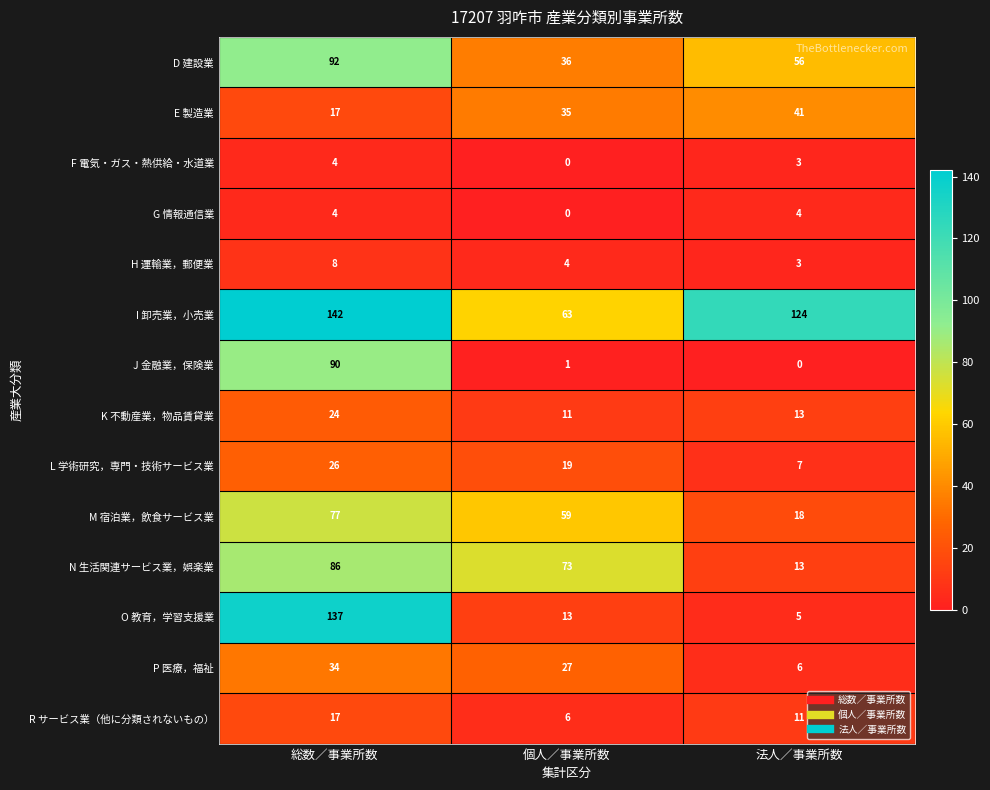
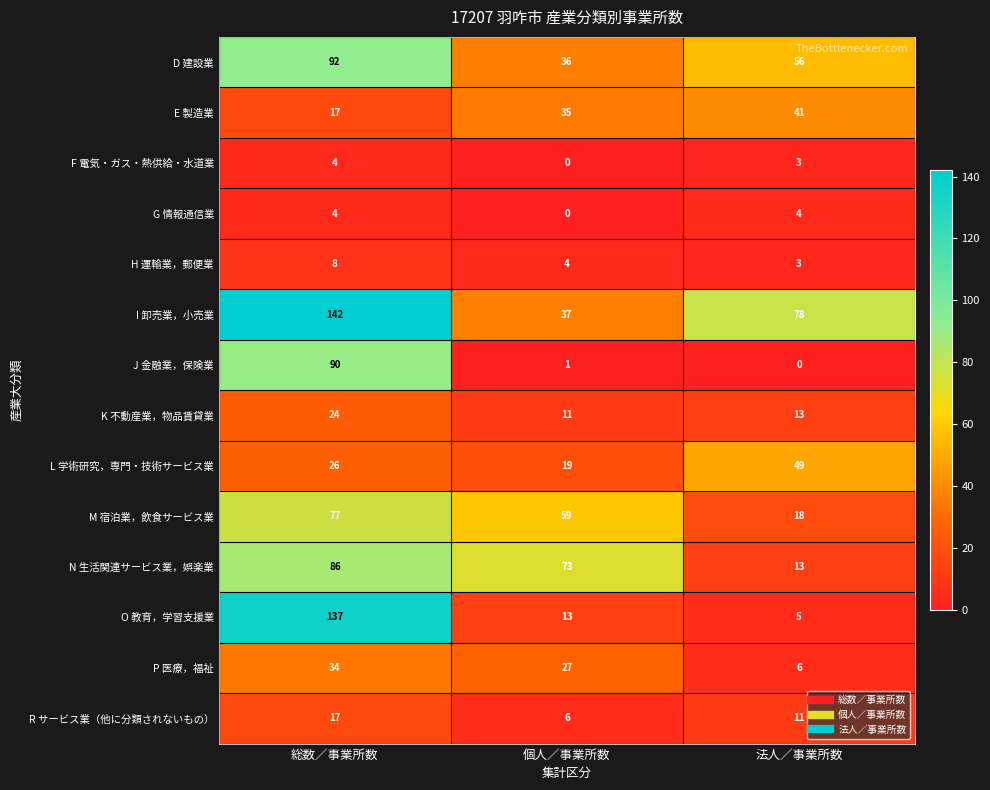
  {
    "D 建設業": {
      "総数／事業所数": 92,
      "個人／事業所数": 36
    },
    "E 製造業": {
      "総数／事業所数": 17,
      "個人／事業所数": 35,
      "法人／事業所数": 41
    },
    "F 電気・ガス・熱供給・水道業": {
      "総数／事業所数": 4,
      "個人／事業所数": 0,
      "法人／事業所数": 3
    },
    "G 情報通信業": {
      "総数／事業所数": 4,
      "個人／事業所数": 0,
      "法人／事業所数": 4
    },
    "H 運輸業，郵便業": {
      "総数／事業所数": 8,
      "個人／事業所数": 4,
      "法人／事業所数": 3
    },
    "I 卸売業，小売業": {
      "総数／事業所数": 142,
-     "個人／事業所数": 63,
-     "法人／事業所数": 124
+     "個人／事業所数": 37,
+     "法人／事業所数": 78
    },
    "J 金融業，保険業": {
      "総数／事業所数": 90,
      "個人／事業所数": 1,
      "法人／事業所数": 0
    },
    "K 不動産業，物品賃貸業": {
      "総数／事業所数": 24,
      "個人／事業所数": 11,
      "法人／事業所数": 13
    },
    "L 学術研究，専門・技術サービス業": {
      "総数／事業所数": 26,
      "個人／事業所数": 19,
-     "法人／事業所数": 7
+     "法人／事業所数": 49
    },
    "M 宿泊業，飲食サービス業": {
      "総数／事業所数": 77,
      "個人／事業所数": 59,
      "法人／事業所数": 18
    },
    "N 生活関連サービス業，娯楽業": {
      "総数／事業所数": 86,
      "個人／事業所数": 73,
      "法人／事業所数": 13
    },
    "O 教育，学習支援業": {
      "総数／事業所数": 137,
      "個人／事業所数": 13,
      "法人／事業所数": 5
    },
    "P 医療，福祉": {
      "総数／事業所数": 34,
      "個人／事業所数": 27,
      "法人／事業所数": 6
    },
    "R サービス業（他に分類されないもの）": {
      "総数／事業所数": 17,
      "個人／事業所数": 6,
      "法人／事業所数": 11
    }
  }
